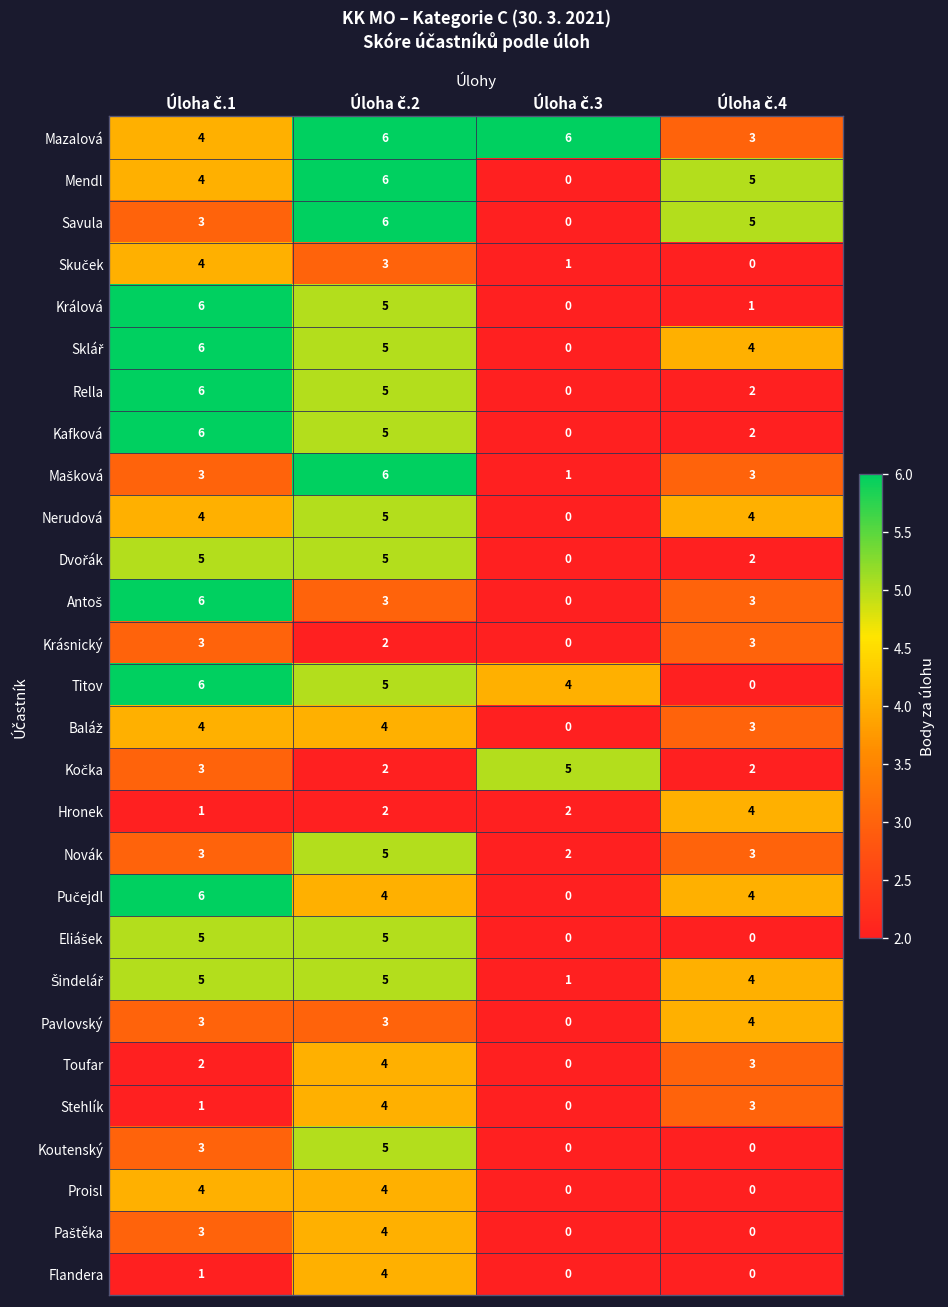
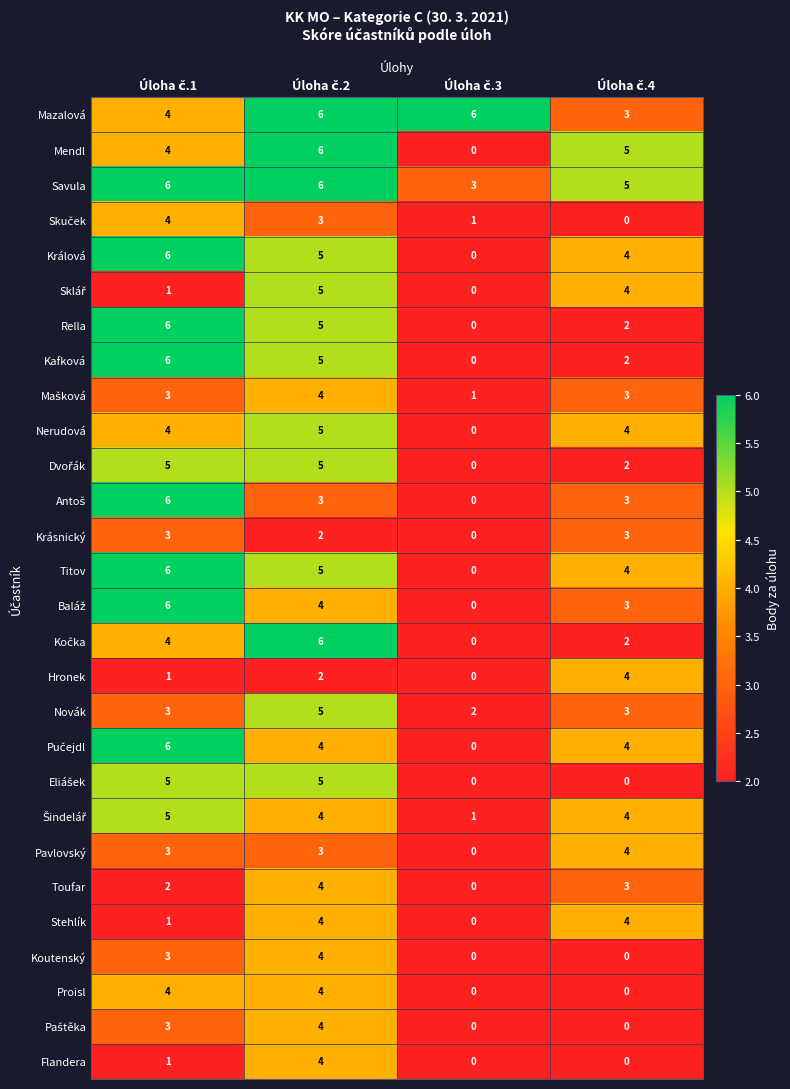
  {
    "Mazalová": {
      "Úloha č.1": 4,
      "Úloha č.2": 6,
      "Úloha č.3": 6,
      "Úloha č.4": 3
    },
    "Mendl": {
      "Úloha č.1": 4,
      "Úloha č.2": 6,
      "Úloha č.3": 0,
      "Úloha č.4": 5
    },
    "Savula": {
-     "Úloha č.1": 3,
+     "Úloha č.1": 6,
      "Úloha č.2": 6,
-     "Úloha č.3": 0,
+     "Úloha č.3": 3,
      "Úloha č.4": 5
    },
    "Skuček": {
      "Úloha č.1": 4,
      "Úloha č.2": 3,
      "Úloha č.3": 1,
      "Úloha č.4": 0
    },
    "Králová": {
      "Úloha č.1": 6,
      "Úloha č.2": 5,
      "Úloha č.3": 0,
-     "Úloha č.4": 1
+     "Úloha č.4": 4
    },
    "Sklář": {
-     "Úloha č.1": 6,
+     "Úloha č.1": 1,
      "Úloha č.2": 5,
      "Úloha č.3": 0,
      "Úloha č.4": 4
    },
    "Rella": {
      "Úloha č.1": 6,
      "Úloha č.2": 5,
      "Úloha č.3": 0,
      "Úloha č.4": 2
    },
    "Kafková": {
      "Úloha č.1": 6,
      "Úloha č.2": 5,
      "Úloha č.3": 0,
      "Úloha č.4": 2
    },
    "Mašková": {
      "Úloha č.1": 3,
-     "Úloha č.2": 6,
+     "Úloha č.2": 4,
      "Úloha č.3": 1,
      "Úloha č.4": 3
    },
    "Nerudová": {
      "Úloha č.1": 4,
      "Úloha č.2": 5,
      "Úloha č.3": 0,
      "Úloha č.4": 4
    },
    "Dvořák": {
      "Úloha č.1": 5,
      "Úloha č.2": 5,
      "Úloha č.3": 0,
      "Úloha č.4": 2
    },
    "Antoš": {
      "Úloha č.1": 6,
      "Úloha č.2": 3,
      "Úloha č.3": 0,
      "Úloha č.4": 3
    },
    "Krásnický": {
      "Úloha č.1": 3,
      "Úloha č.2": 2,
      "Úloha č.3": 0,
      "Úloha č.4": 3
    },
    "Titov": {
      "Úloha č.1": 6,
      "Úloha č.2": 5,
-     "Úloha č.3": 4,
-     "Úloha č.4": 0
+     "Úloha č.3": 0,
+     "Úloha č.4": 4
    },
    "Baláž": {
-     "Úloha č.1": 4,
+     "Úloha č.1": 6,
      "Úloha č.2": 4,
      "Úloha č.3": 0,
      "Úloha č.4": 3
    },
    "Kočka": {
-     "Úloha č.1": 3,
-     "Úloha č.2": 2,
-     "Úloha č.3": 5,
+     "Úloha č.1": 4,
+     "Úloha č.2": 6,
+     "Úloha č.3": 0,
      "Úloha č.4": 2
    },
    "Hronek": {
      "Úloha č.1": 1,
      "Úloha č.2": 2,
-     "Úloha č.3": 2,
+     "Úloha č.3": 0,
      "Úloha č.4": 4
    },
    "Novák": {
      "Úloha č.1": 3,
      "Úloha č.2": 5,
      "Úloha č.3": 2,
      "Úloha č.4": 3
    },
    "Pučejdl": {
      "Úloha č.1": 6,
      "Úloha č.2": 4,
      "Úloha č.3": 0,
      "Úloha č.4": 4
    },
    "Eliášek": {
      "Úloha č.1": 5,
      "Úloha č.2": 5,
      "Úloha č.3": 0,
      "Úloha č.4": 0
    },
    "Šindelář": {
      "Úloha č.1": 5,
-     "Úloha č.2": 5,
+     "Úloha č.2": 4,
      "Úloha č.3": 1,
      "Úloha č.4": 4
    },
    "Pavlovský": {
      "Úloha č.1": 3,
      "Úloha č.2": 3,
      "Úloha č.3": 0,
      "Úloha č.4": 4
    },
    "Toufar": {
      "Úloha č.1": 2,
      "Úloha č.2": 4,
      "Úloha č.3": 0,
      "Úloha č.4": 3
    },
    "Stehlík": {
      "Úloha č.1": 1,
      "Úloha č.2": 4,
      "Úloha č.3": 0,
-     "Úloha č.4": 3
+     "Úloha č.4": 4
    },
    "Koutenský": {
      "Úloha č.1": 3,
-     "Úloha č.2": 5,
+     "Úloha č.2": 4,
      "Úloha č.3": 0,
      "Úloha č.4": 0
    },
    "Proisl": {
      "Úloha č.1": 4,
      "Úloha č.2": 4,
      "Úloha č.3": 0,
      "Úloha č.4": 0
    },
    "Paštěka": {
      "Úloha č.1": 3,
      "Úloha č.2": 4,
      "Úloha č.3": 0,
      "Úloha č.4": 0
    },
    "Flandera": {
      "Úloha č.1": 1,
      "Úloha č.2": 4,
      "Úloha č.3": 0,
      "Úloha č.4": 0
    }
  }
